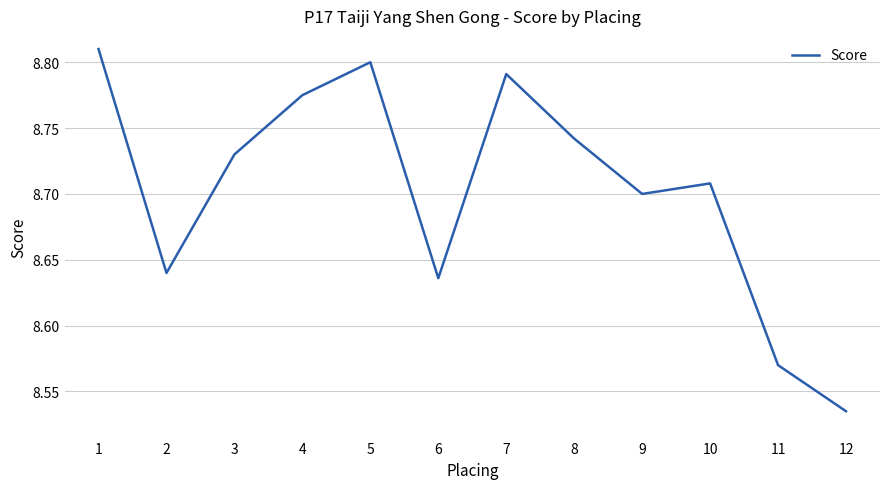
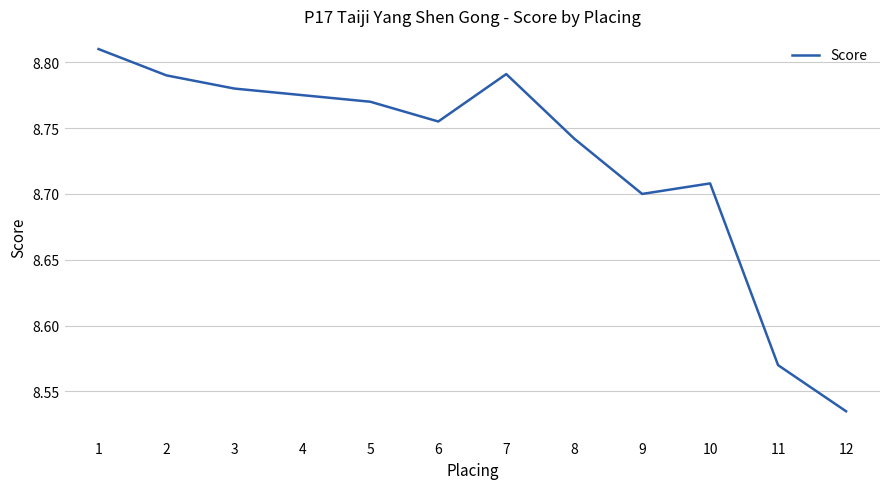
  {
    "1": 8.810,
-   "2": 8.64,
-   "3": 8.73,
+   "2": 8.79,
+   "3": 8.78,
    "4": 8.775,
-   "5": 8.80,
-   "6": 8.636,
+   "5": 8.77,
+   "6": 8.755,
    "7": 8.791,
    "8": 8.742,
    "9": 8.700,
    "10": 8.708,
    "11": 8.570,
    "12": 8.535
  }
